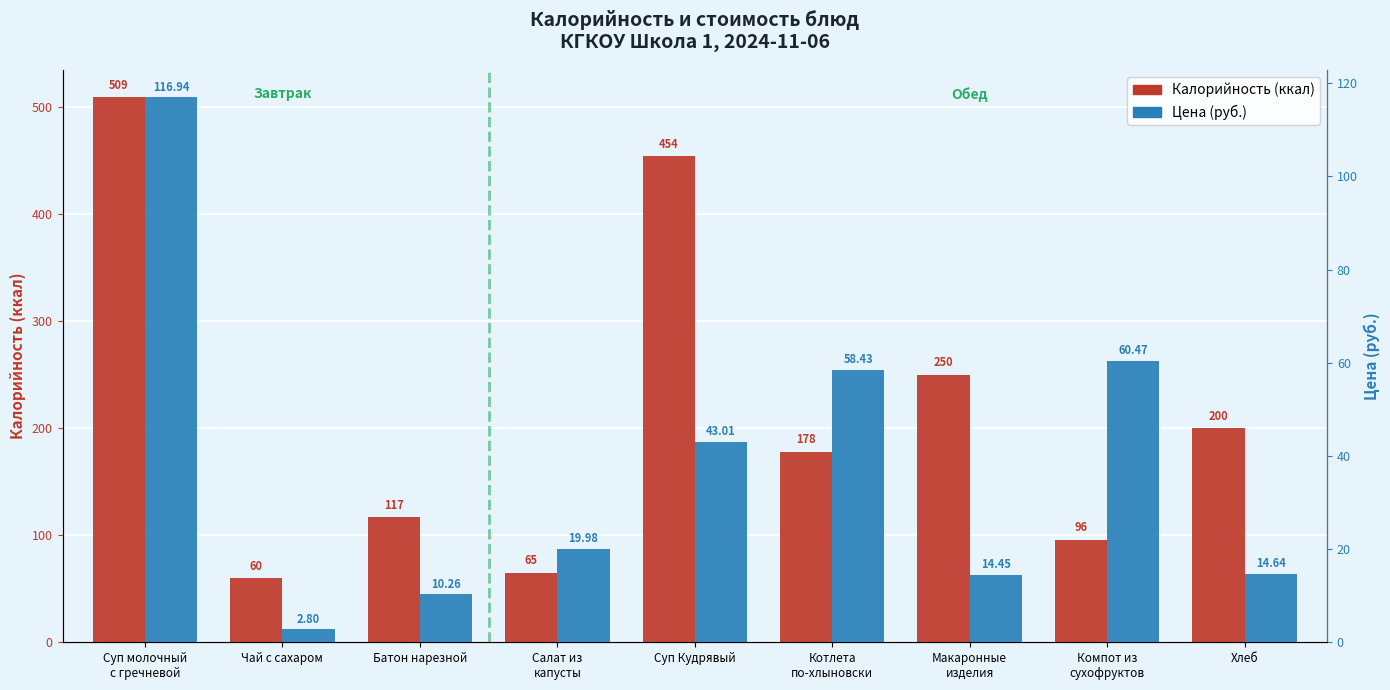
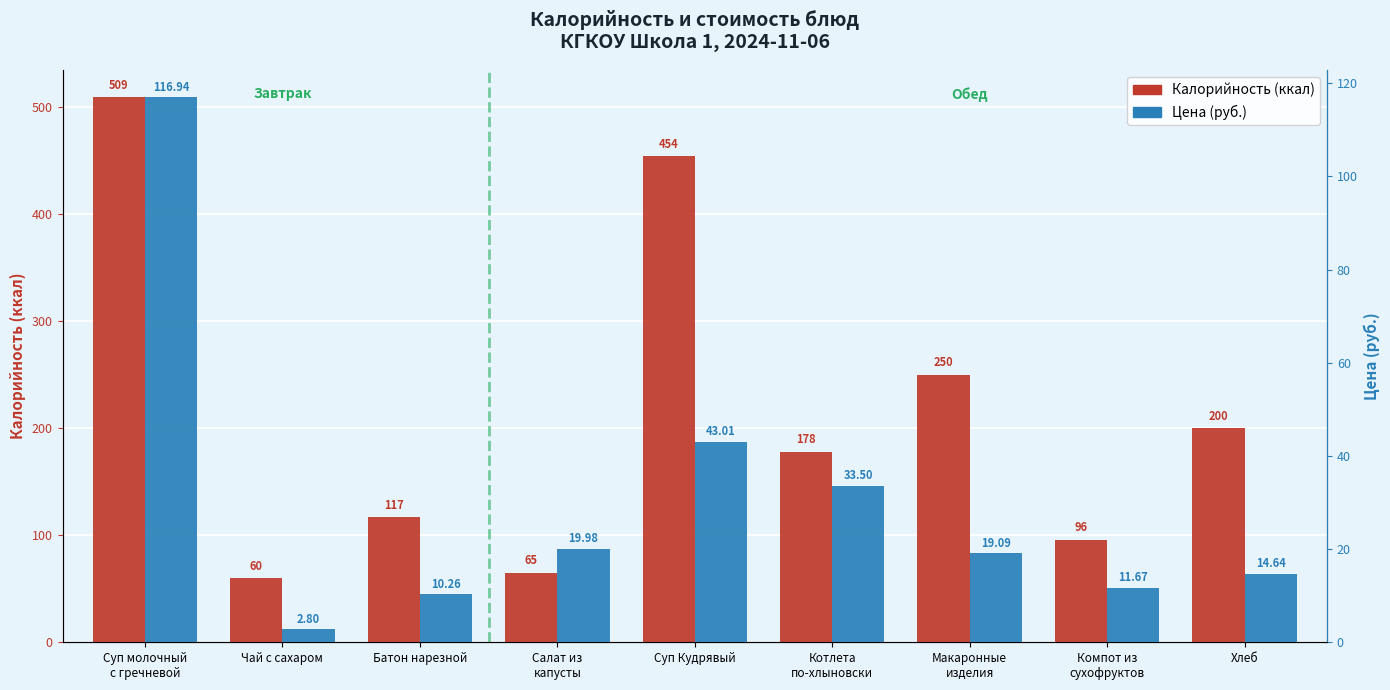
  {
    "Калорийность (ккал)": {
      "Суп молочный с гречневой": 509,
      "Чай с сахаром": 60,
      "Батон нарезной": 117,
      "Салат из капусты": 65,
      "Суп Кудрявый": 454,
      "Котлета по-хлыновски": 178,
      "Макаронные изделия": 250,
      "Компот из сухофруктов": 96,
      "Хлеб": 200
    },
    "Цена (руб.)": {
      "Суп молочный с гречневой": 116.94,
      "Чай с сахаром": 2.80,
      "Батон нарезной": 10.26,
      "Салат из капусты": 19.98,
      "Суп Кудрявый": 43.01,
-     "Котлета по-хлыновски": 58.43,
-     "Макаронные изделия": 14.45,
-     "Компот из сухофруктов": 60.47,
+     "Котлета по-хлыновски": 33.50,
+     "Макаронные изделия": 19.09,
+     "Компот из сухофруктов": 11.67,
      "Хлеб": 14.64
    }
  }
